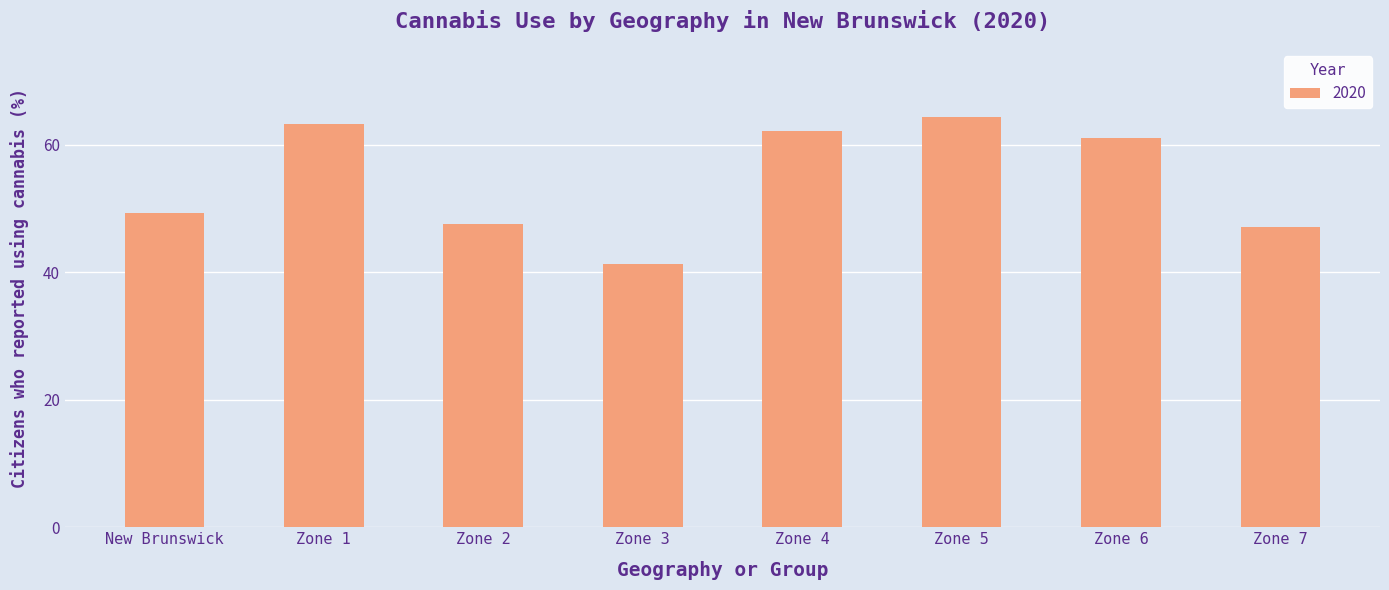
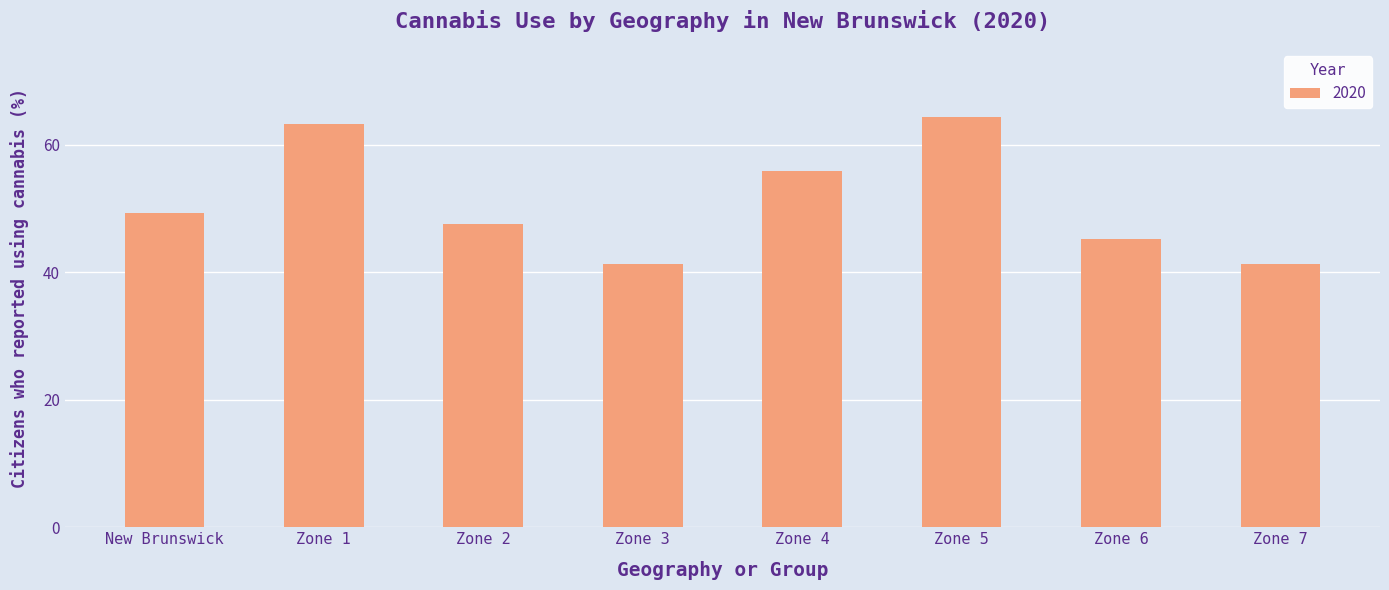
  {
    "New Brunswick": 49,
    "Zone 1": 63,
    "Zone 2": 48,
    "Zone 3": 41,
-   "Zone 4": 62,
+   "Zone 4": 56,
    "Zone 5": 64,
-   "Zone 6": 61,
-   "Zone 7": 47
+   "Zone 6": 45,
+   "Zone 7": 41
  }
